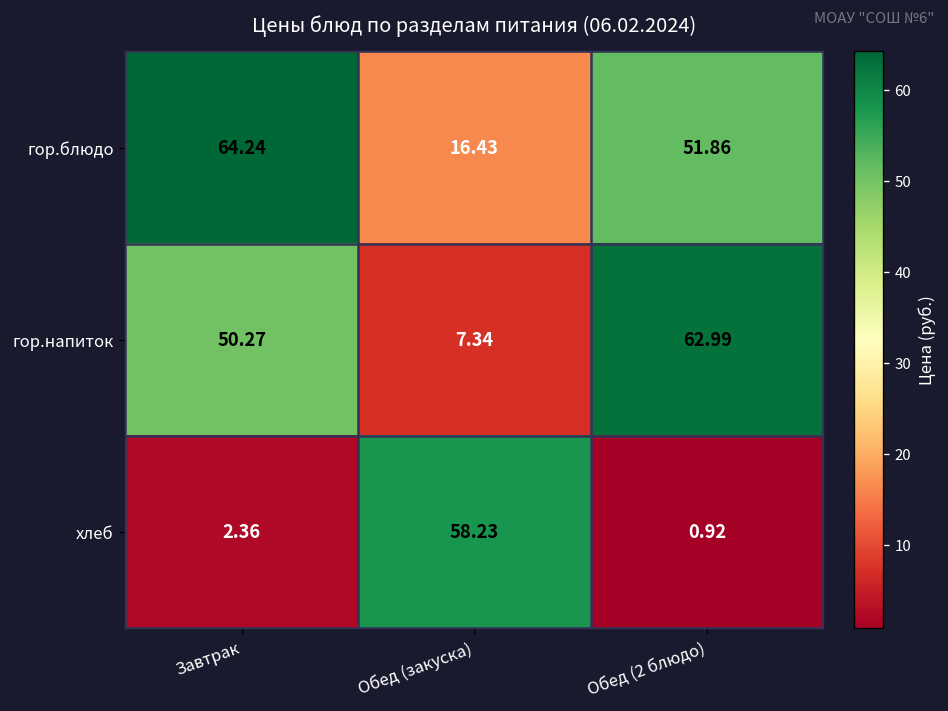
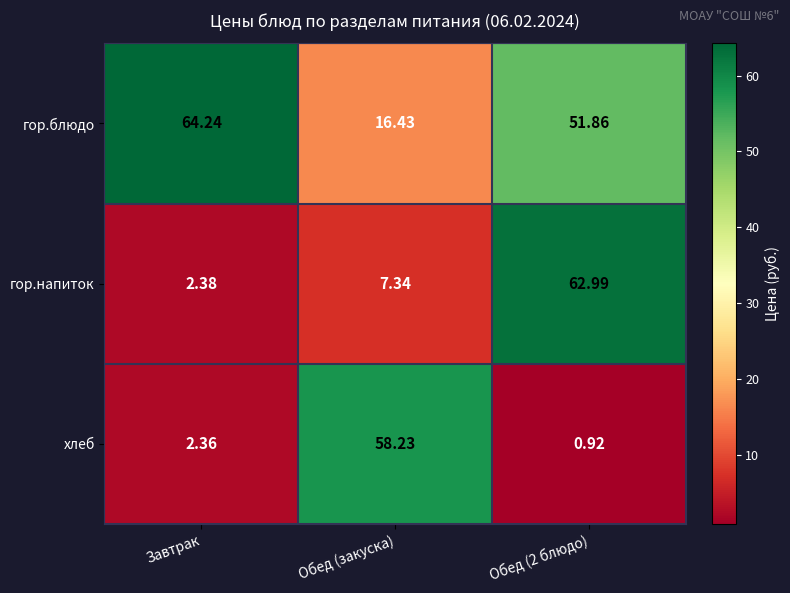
  {
    "гор.блюдо": {
      "Завтрак": 64.24,
      "Обед (закуска)": 16.43,
      "Обед (2 блюдо)": 51.86
    },
    "гор.напиток": {
-     "Завтрак": 50.27,
+     "Завтрак": 2.38,
      "Обед (закуска)": 7.34,
      "Обед (2 блюдо)": 62.99
    },
    "хлеб": {
      "Завтрак": 2.36,
      "Обед (закуска)": 58.23,
      "Обед (2 блюдо)": 0.92
    }
  }
